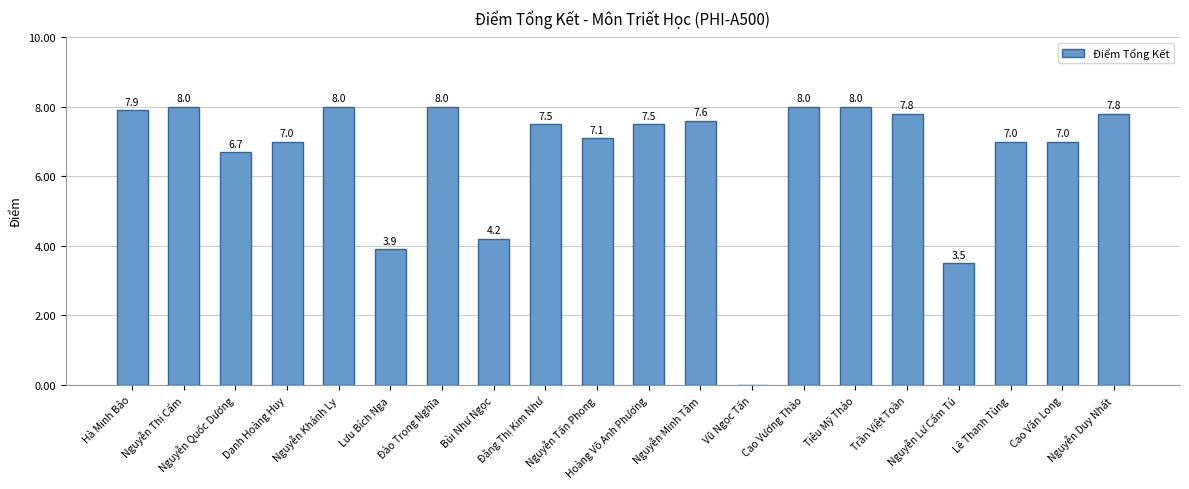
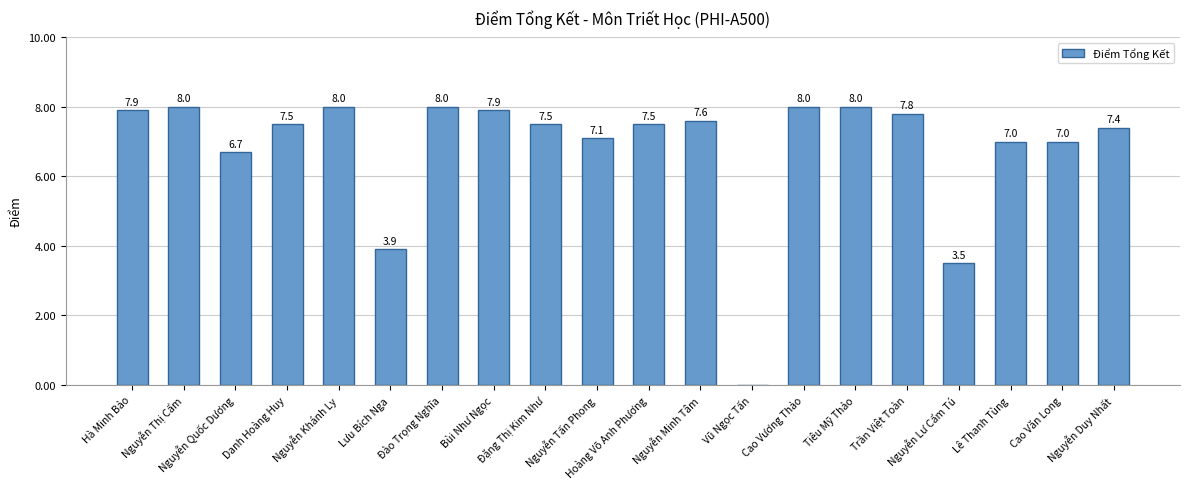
  {
    "Hà Minh Bảo": 7.9,
    "Nguyễn Thị Cẩm": 8.0,
    "Nguyễn Quốc Dương": 6.7,
-   "Danh Hoàng Huy": 7.0,
+   "Danh Hoàng Huy": 7.5,
    "Nguyễn Khánh Ly": 8.0,
    "Lưu Bích Nga": 3.9,
    "Đào Trọng Nghĩa": 8.0,
-   "Bùi Như Ngọc": 4.2,
+   "Bùi Như Ngọc": 7.9,
    "Đặng Thị Kim Như": 7.5,
    "Nguyễn Tấn Phong": 7.1,
    "Hoàng Võ Anh Phương": 7.5,
    "Nguyễn Minh Tâm": 7.6,
    "Cao Vương Thảo": 8.0,
    "Tiêu Mỹ Thảo": 8.0,
    "Trần Việt Toàn": 7.8,
    "Nguyễn Lư Cẩm Tú": 3.5,
    "Lê Thanh Tùng": 7.0,
    "Cao Văn Long": 7.0,
-   "Nguyễn Duy Nhất": 7.8
+   "Nguyễn Duy Nhất": 7.4
  }
